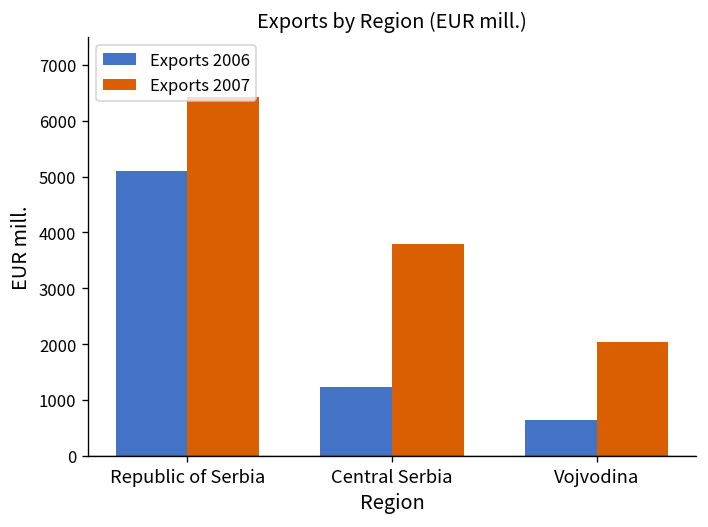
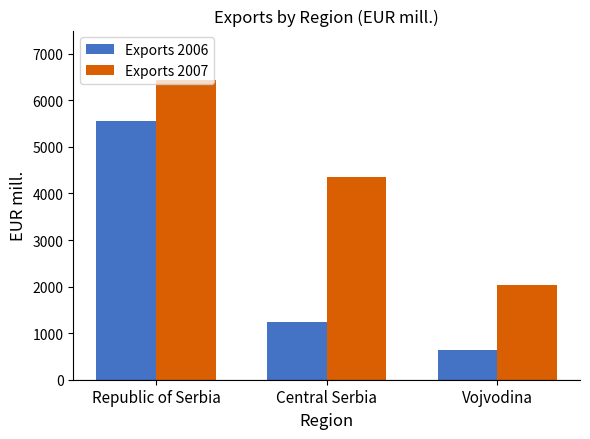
  {
    "Exports 2006": {
-     "Republic of Serbia": 5100,
+     "Republic of Serbia": 5600,
      "Central Serbia": 1200,
      "Vojvodina": 600
    },
    "Exports 2007": {
-     "Central Serbia": 3800,
+     "Central Serbia": 4300,
      "Vojvodina": 2000
    }
  }
